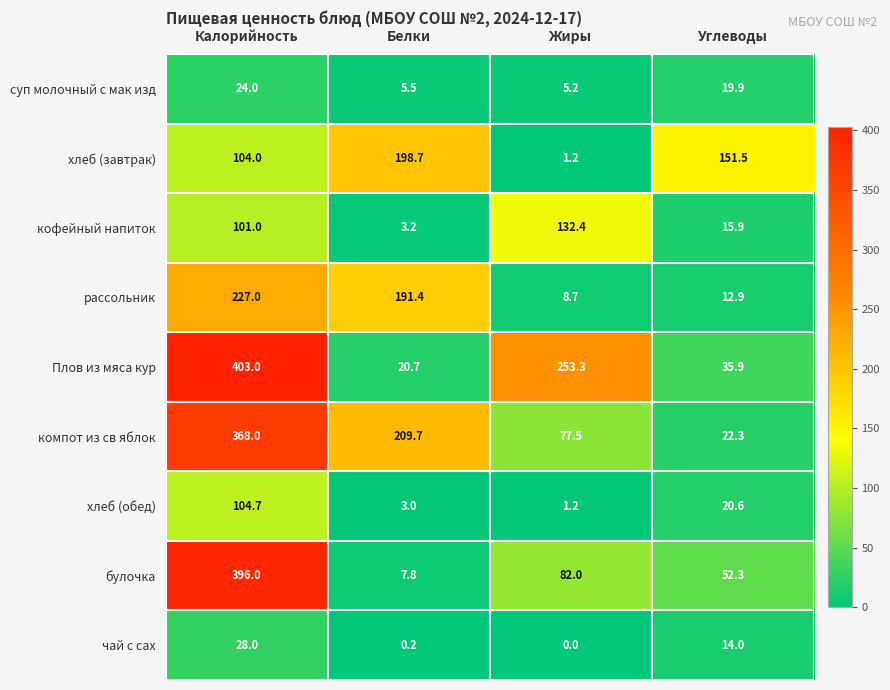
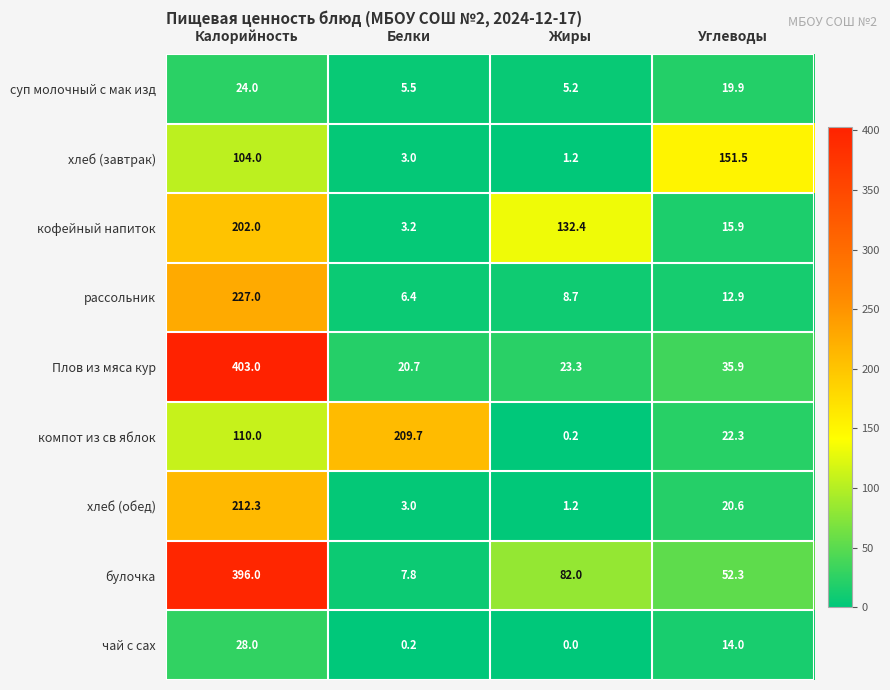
  {
    "суп молочный с мак изд": {
      "Калорийность": 24.0,
      "Белки": 5.5,
      "Жиры": 5.2,
      "Углеводы": 19.9
    },
    "хлеб (завтрак)": {
      "Калорийность": 104.0,
-     "Белки": 198.7,
+     "Белки": 3.0,
      "Жиры": 1.2,
      "Углеводы": 151.5
    },
    "кофейный напиток": {
-     "Калорийность": 101.0,
+     "Калорийность": 202.0,
      "Белки": 3.2,
      "Жиры": 132.4,
      "Углеводы": 15.9
    },
    "рассольник": {
      "Калорийность": 227.0,
-     "Белки": 191.4,
+     "Белки": 6.4,
      "Жиры": 8.7,
      "Углеводы": 12.9
    },
    "Плов из мяса кур": {
      "Калорийность": 403.0,
      "Белки": 20.7,
-     "Жиры": 253.3,
+     "Жиры": 23.3,
      "Углеводы": 35.9
    },
    "компот из св яблок": {
-     "Калорийность": 368.0,
+     "Калорийность": 110.0,
      "Белки": 209.7,
-     "Жиры": 77.5,
+     "Жиры": 0.2,
      "Углеводы": 22.3
    },
    "хлеб (обед)": {
-     "Калорийность": 104.7,
+     "Калорийность": 212.3,
      "Белки": 3.0,
      "Жиры": 1.2,
      "Углеводы": 20.6
    },
    "булочка": {
      "Калорийность": 396.0,
      "Белки": 7.8,
      "Жиры": 82.0,
      "Углеводы": 52.3
    },
    "чай с сах": {
      "Калорийность": 28.0,
      "Белки": 0.2,
      "Жиры": 0.0,
      "Углеводы": 14.0
    }
  }
